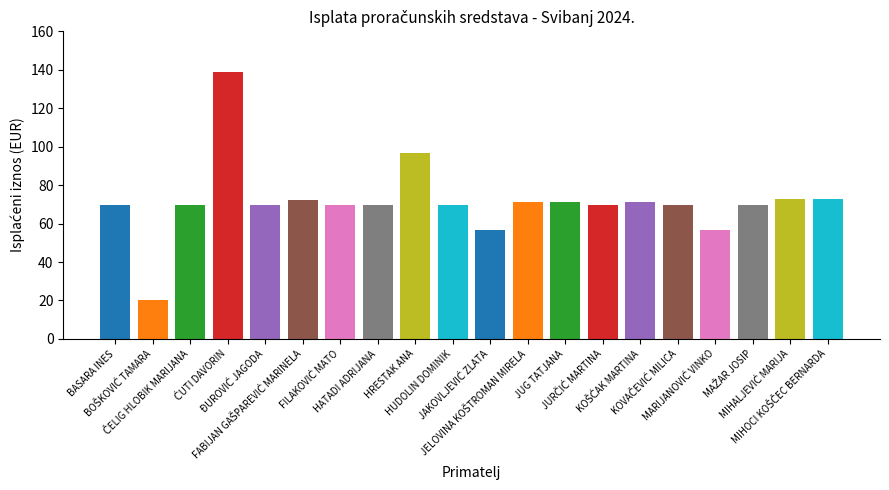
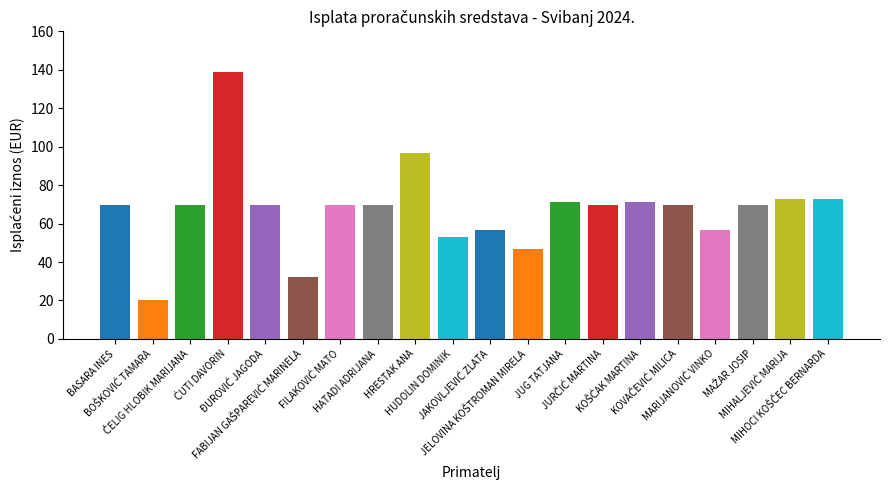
  {
    "BASARA INES": 69,
    "BOŠKOVIĆ TAMARA": 20,
    "ČELIG HLOBIK MARIJANA": 69,
    "ĆUTI DAVORIN": 139,
    "ĐUROVIĆ JAGODA": 69,
-   "FABIJAN GAŠPAREVIĆ MARINELA": 72,
+   "FABIJAN GAŠPAREVIĆ MARINELA": 32,
    "FILAKOVIĆ MATO": 69,
    "HATADI ADRIJANA": 69,
    "HRESTAK ANA": 97,
-   "HUDOLIN DOMINIK": 69,
+   "HUDOLIN DOMINIK": 53,
    "JAKOVLJEVIĆ ZLATA": 57,
-   "JELOVINA KOŠTROMAN MIRELA": 71,
+   "JELOVINA KOŠTROMAN MIRELA": 47,
    "JUG TATJANA": 71,
    "JURČIĆ MARTINA": 69,
    "KOŠĆAK MARTINA": 71,
    "KOVAČEVIĆ MILICA": 69,
    "MARIJANOVIĆ VINKO": 57,
    "MAŽAR JOSIP": 69,
    "MIHALJEVIĆ MARIJA": 73,
    "MIHOCI KOŠČEC BERNARDA": 73
  }
